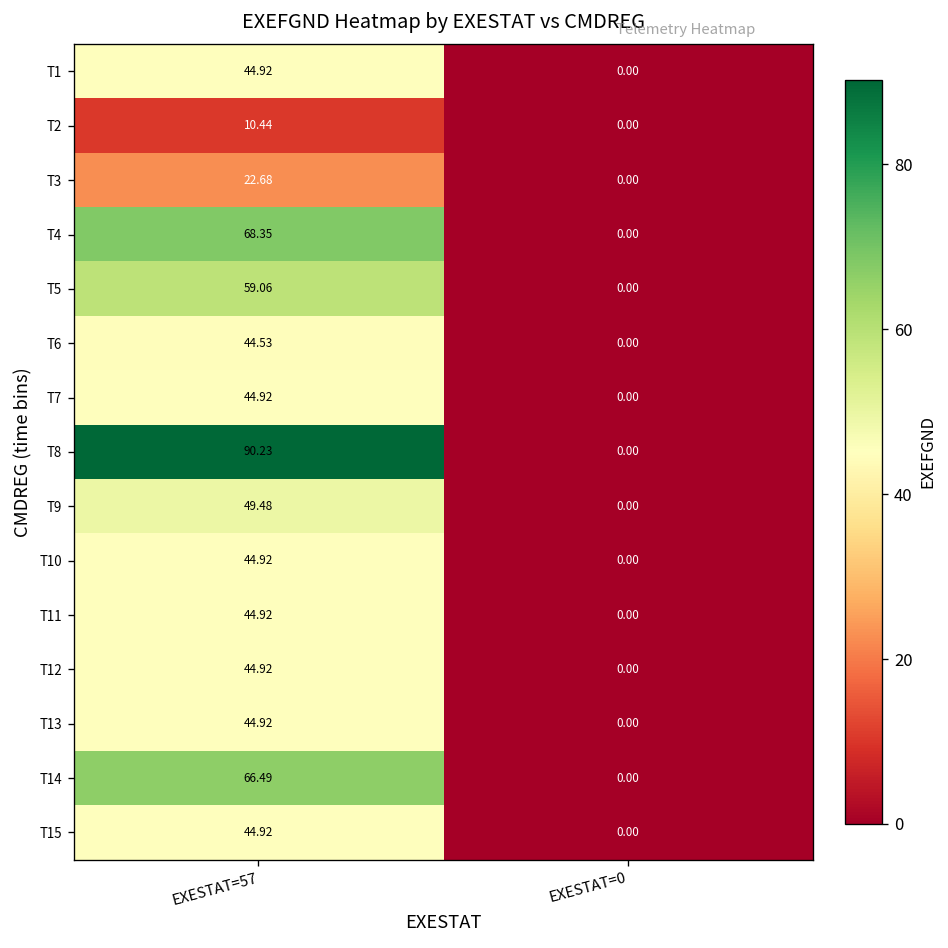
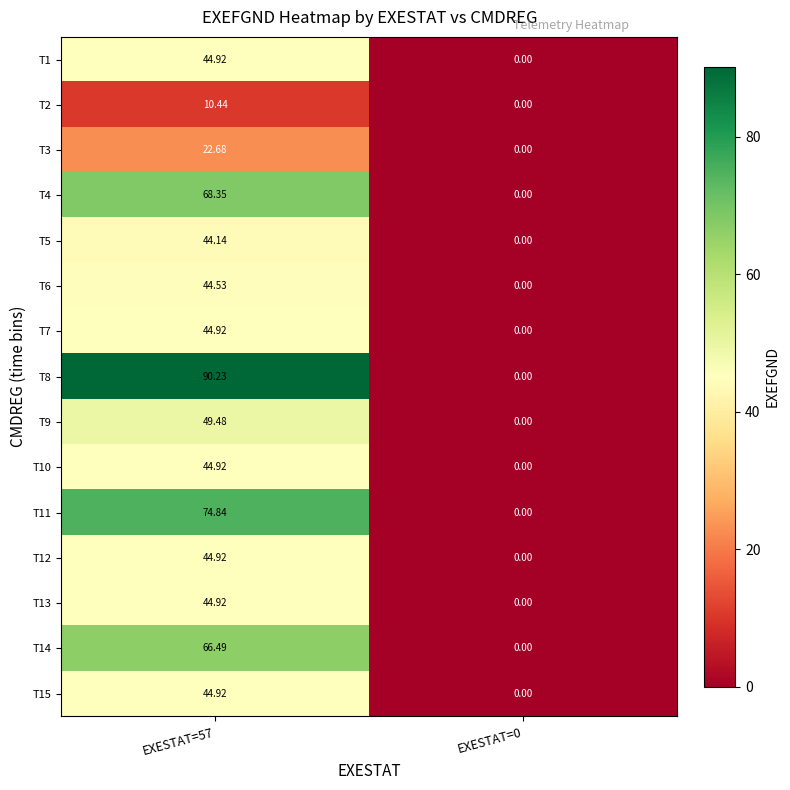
  {
    "T1": {
      "EXESTAT=57": 44.92,
      "EXESTAT=0": 0.00
    },
    "T2": {
      "EXESTAT=57": 10.44,
      "EXESTAT=0": 0.00
    },
    "T3": {
      "EXESTAT=57": 22.68,
      "EXESTAT=0": 0.00
    },
    "T4": {
      "EXESTAT=57": 68.35,
      "EXESTAT=0": 0.00
    },
    "T5": {
-     "EXESTAT=57": 59.06,
+     "EXESTAT=57": 44.14,
      "EXESTAT=0": 0.00
    },
    "T6": {
      "EXESTAT=57": 44.53,
      "EXESTAT=0": 0.00
    },
    "T7": {
      "EXESTAT=57": 44.92,
      "EXESTAT=0": 0.00
    },
    "T8": {
      "EXESTAT=57": 90.23,
      "EXESTAT=0": 0.00
    },
    "T9": {
      "EXESTAT=57": 49.48,
      "EXESTAT=0": 0.00
    },
    "T10": {
      "EXESTAT=57": 44.92,
      "EXESTAT=0": 0.00
    },
    "T11": {
-     "EXESTAT=57": 44.92,
+     "EXESTAT=57": 74.84,
      "EXESTAT=0": 0.00
    },
    "T12": {
      "EXESTAT=57": 44.92,
      "EXESTAT=0": 0.00
    },
    "T13": {
      "EXESTAT=57": 44.92,
      "EXESTAT=0": 0.00
    },
    "T14": {
      "EXESTAT=57": 66.49,
      "EXESTAT=0": 0.00
    },
    "T15": {
      "EXESTAT=57": 44.92,
      "EXESTAT=0": 0.00
    }
  }
